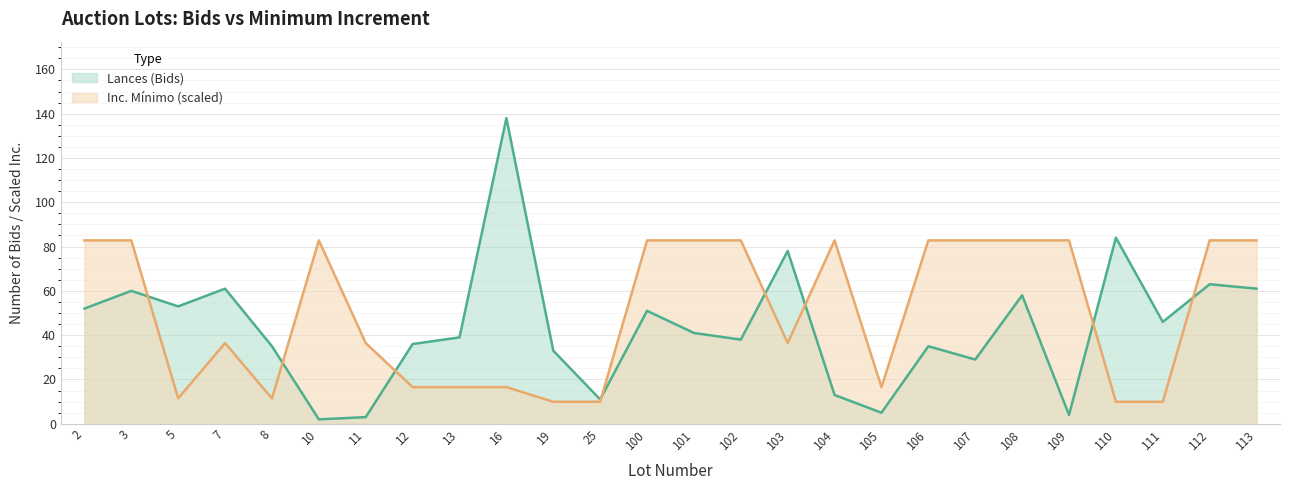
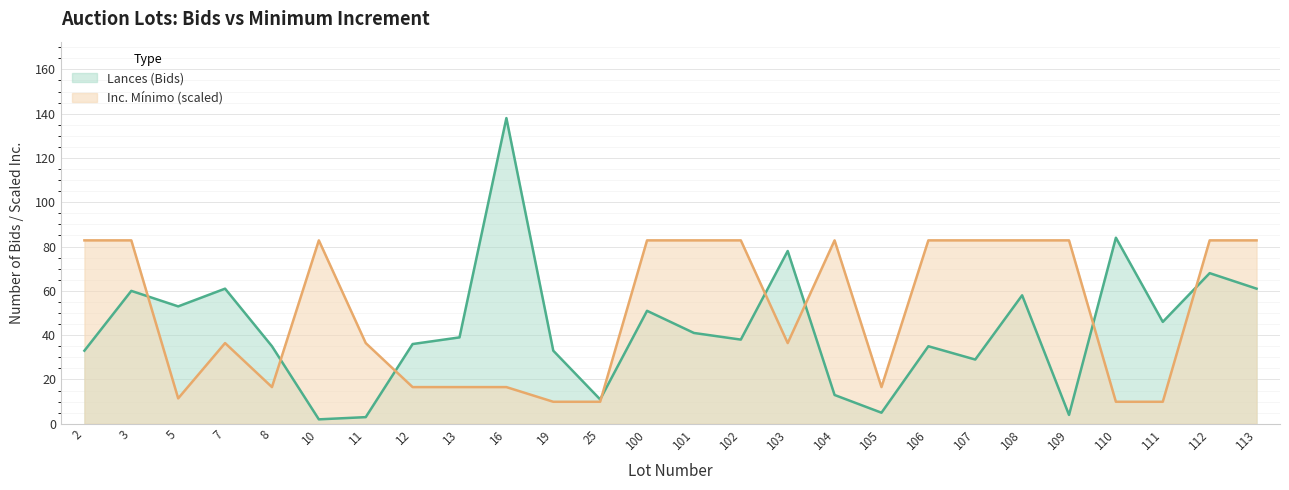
  {
    "Lances (Bids)": {
-     "2": 52,
+     "2": 33,
      "3": 60,
      "5": 53,
      "7": 61,
      "8": 35,
      "10": 2,
      "11": 3,
      "12": 36,
      "13": 39,
      "16": 138,
      "19": 33,
      "100": 51,
      "101": 41,
      "102": 38,
      "103": 78,
      "104": 13,
      "105": 5,
      "106": 35,
      "107": 29,
      "108": 58,
      "109": 4,
      "110": 84,
      "111": 46,
-     "112": 63,
+     "112": 68,
      "113": 61
    },
    "Inc. Mínimo (scaled)": {
      "2": 83,
      "3": 83,
      "5": 11,
      "7": 36,
-     "8": 11,
+     "8": 17,
      "10": 83,
      "11": 36,
      "12": 17,
      "13": 17,
      "16": 17,
      "19": 10,
      "100": 83,
      "101": 83,
      "102": 83,
      "103": 36,
      "104": 83,
      "105": 17,
      "106": 83,
      "107": 83,
      "108": 83,
      "109": 83,
      "110": 10,
      "111": 10,
      "112": 83,
      "113": 83
    }
  }
